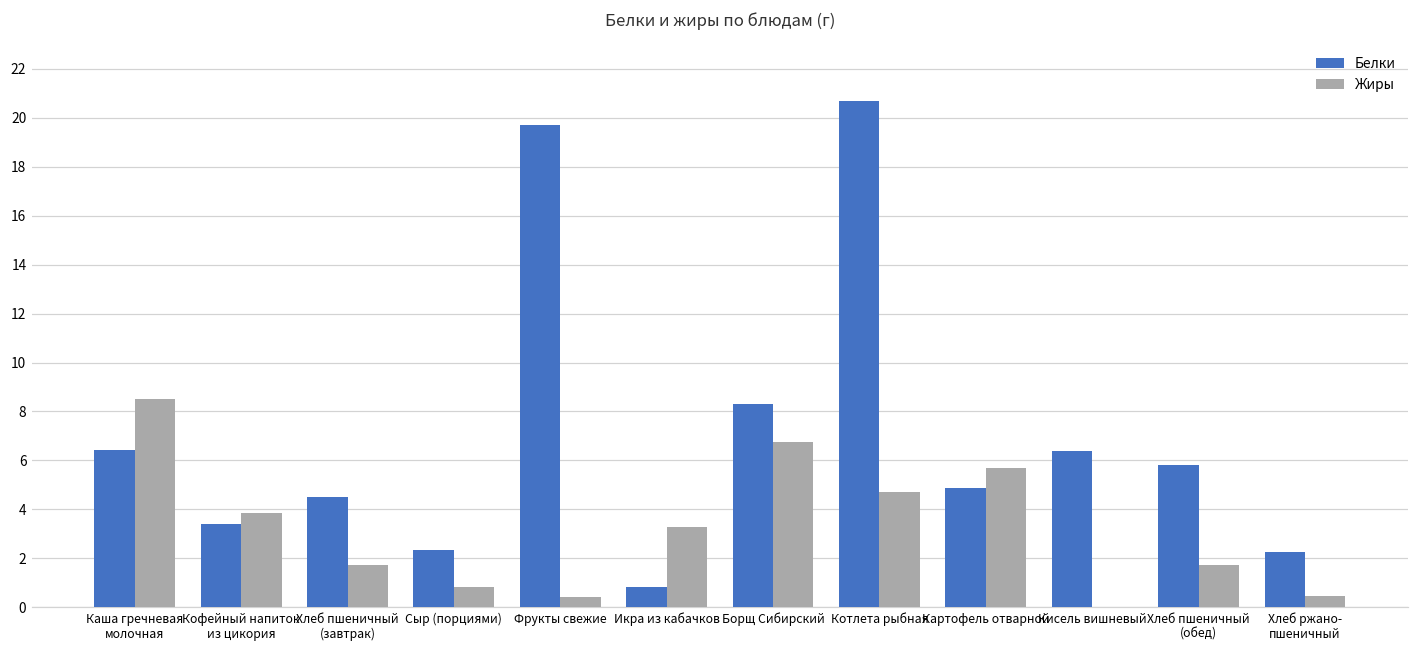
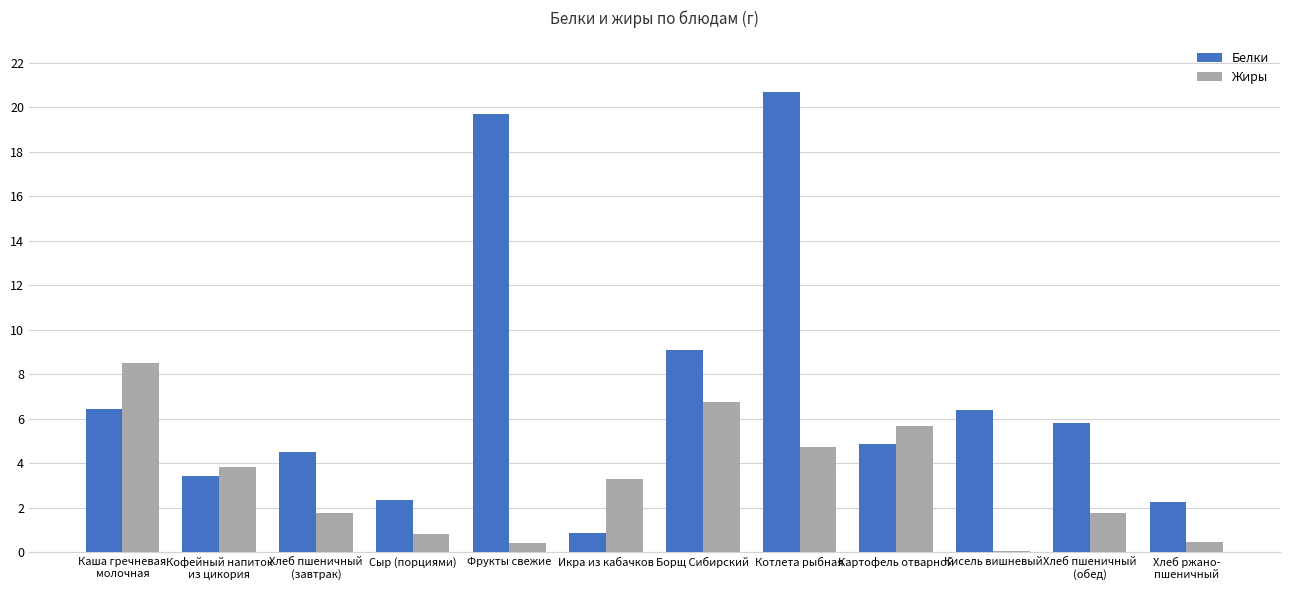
  {
    "Белки": {
      "Каша гречневая молочная": 6.4,
      "Кофейный напиток из цикория": 3.4,
      "Хлеб пшеничный (завтрак)": 4.5,
      "Сыр (порциями)": 2.3,
      "Фрукты свежие": 19.7,
      "Икра из кабачков": 0.8,
-     "Борщ Сибирский": 8.3,
+     "Борщ Сибирский": 9.1,
      "Котлета рыбная": 20.7,
      "Картофель отварной": 4.9,
      "Кисель вишневый": 6.4,
      "Хлеб пшеничный (обед)": 5.8,
      "Хлеб ржано- пшеничный": 2.2
    },
    "Жиры": {
      "Каша гречневая молочная": 8.5,
      "Кофейный напиток из цикория": 3.8,
      "Хлеб пшеничный (завтрак)": 1.7,
      "Сыр (порциями)": 0.8,
      "Фрукты свежие": 0.4,
      "Икра из кабачков": 3.3,
      "Борщ Сибирский": 6.8,
      "Котлета рыбная": 4.7,
      "Картофель отварной": 5.7,
      "Хлеб пшеничный (обед)": 1.7,
      "Хлеб ржано- пшеничный": 0.4
    }
  }
